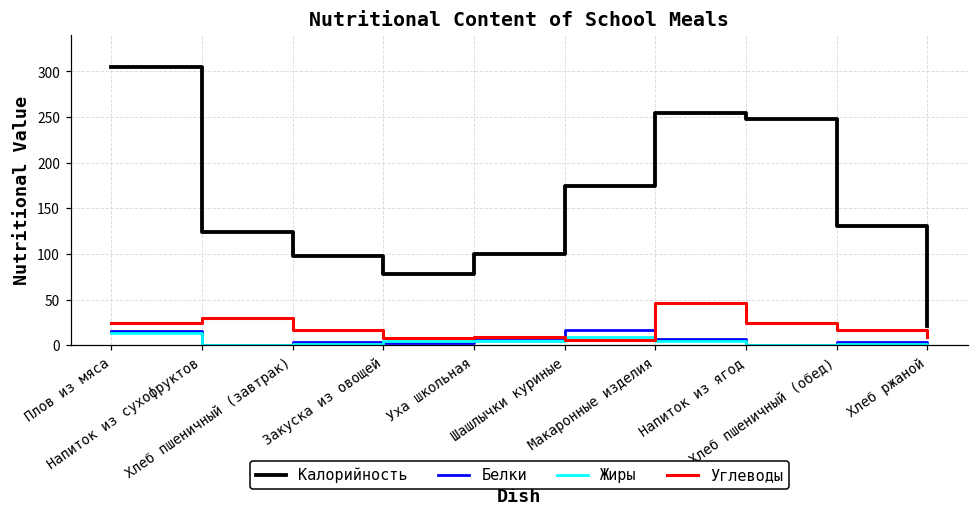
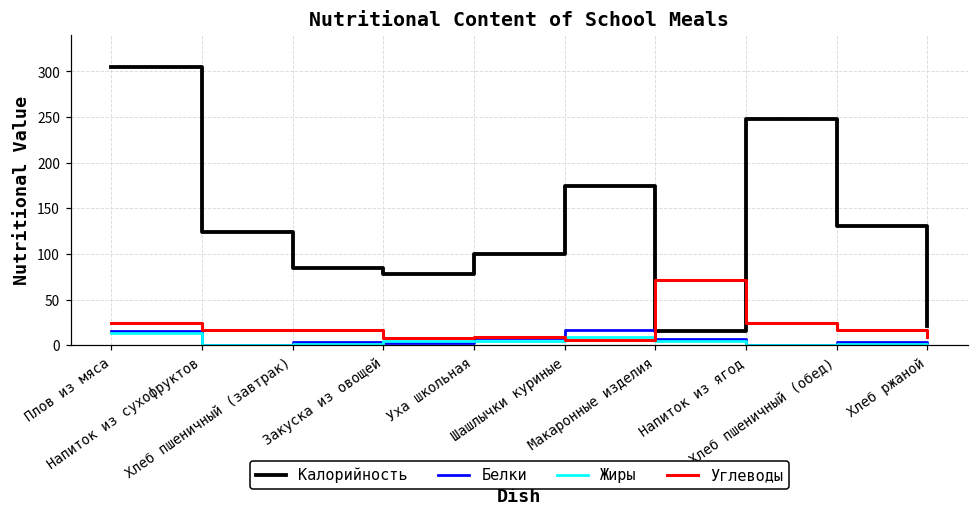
  {
    "Калорийность": {
      "Плов из мяса": 310,
      "Напиток из сухофруктов": 120,
-     "Хлеб пшеничный (завтрак)": 100,
+     "Хлеб пшеничный (завтрак)": 80,
      "Закуска из овощей": 80,
      "Уха школьная": 100,
      "Шашлычки куриные": 170,
-     "Макаронные изделия": 260,
+     "Макаронные изделия": 20,
      "Напиток из ягод": 250,
      "Хлеб пшеничный (обед)": 130,
      "Хлеб ржаной": 20
    },
    "Белки": {
      "Шашлычки куриные": 20
    },
    "Жиры": {
      "Уха школьная": 0
    },
    "Углеводы": {
      "Плов из мяса": 20,
-     "Напиток из сухофруктов": 30,
+     "Напиток из сухофруктов": 20,
      "Хлеб пшеничный (завтрак)": 20,
-     "Макаронные изделия": 50,
+     "Макаронные изделия": 70,
      "Напиток из ягод": 20,
      "Хлеб пшеничный (обед)": 20,
      "Хлеб ржаной": 10
    }
  }
